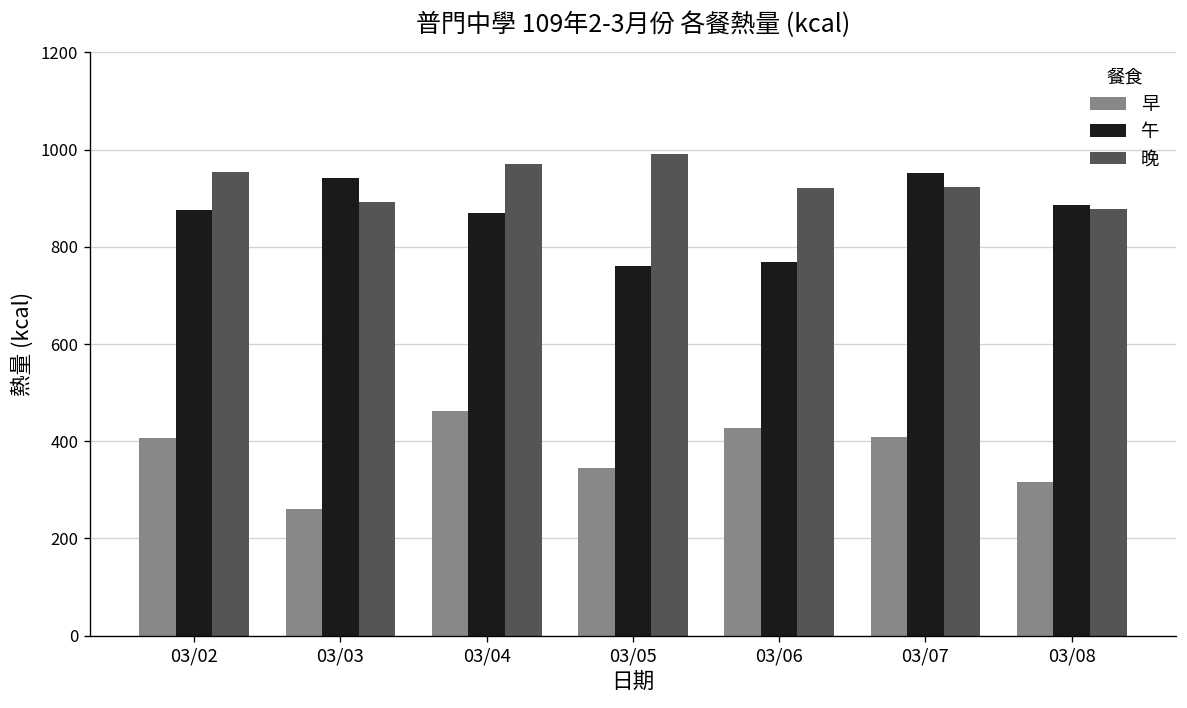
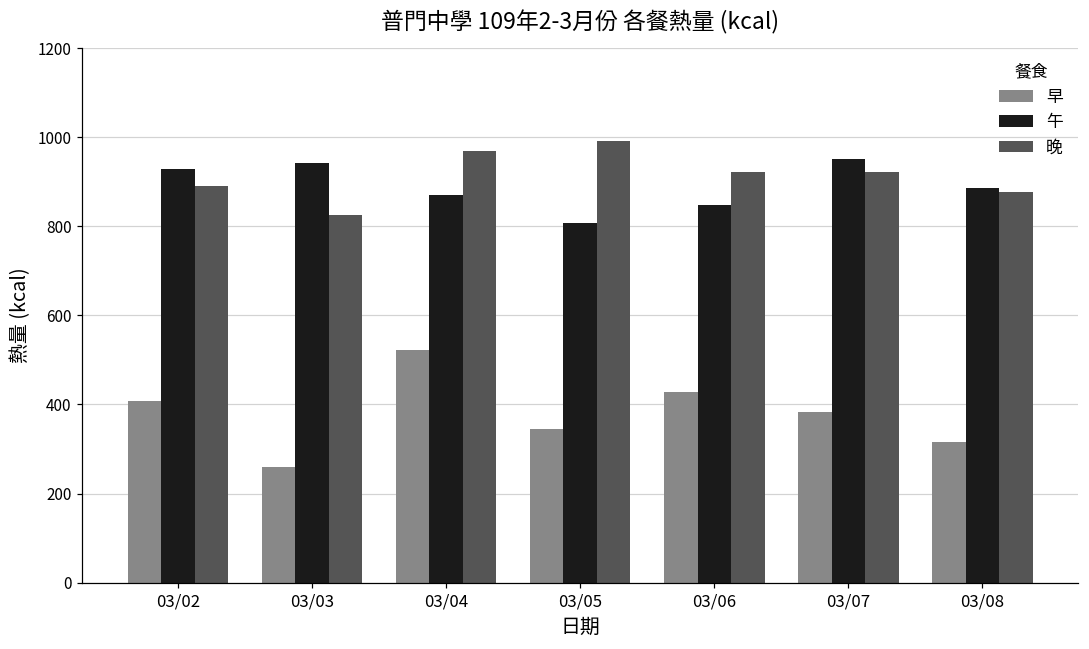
  {
    "早": {
      "03/02": 410,
      "03/03": 260,
-     "03/04": 460,
+     "03/04": 520,
      "03/05": 350,
      "03/06": 430,
-     "03/07": 410,
+     "03/07": 380,
      "03/08": 320
    },
    "午": {
-     "03/02": 880,
+     "03/02": 930,
      "03/03": 940,
      "03/04": 870,
-     "03/05": 760,
-     "03/06": 770,
+     "03/05": 810,
+     "03/06": 850,
      "03/07": 950,
      "03/08": 890
    },
    "晚": {
-     "03/02": 950,
-     "03/03": 890,
+     "03/02": 890,
+     "03/03": 830,
      "03/04": 970,
      "03/05": 990,
      "03/06": 920,
      "03/07": 920,
      "03/08": 880
    }
  }
